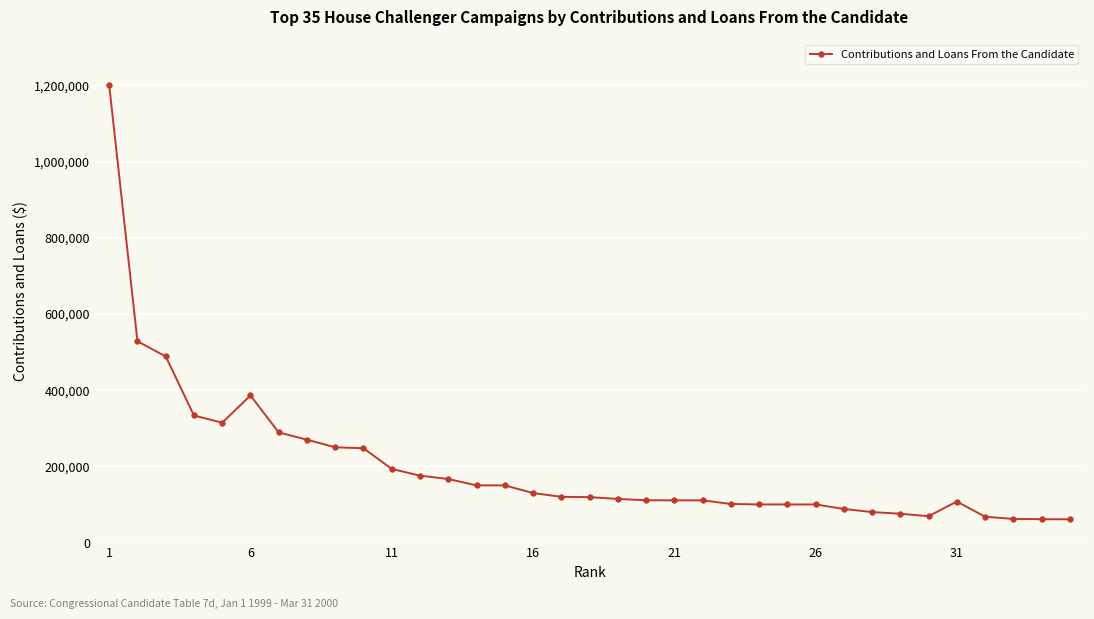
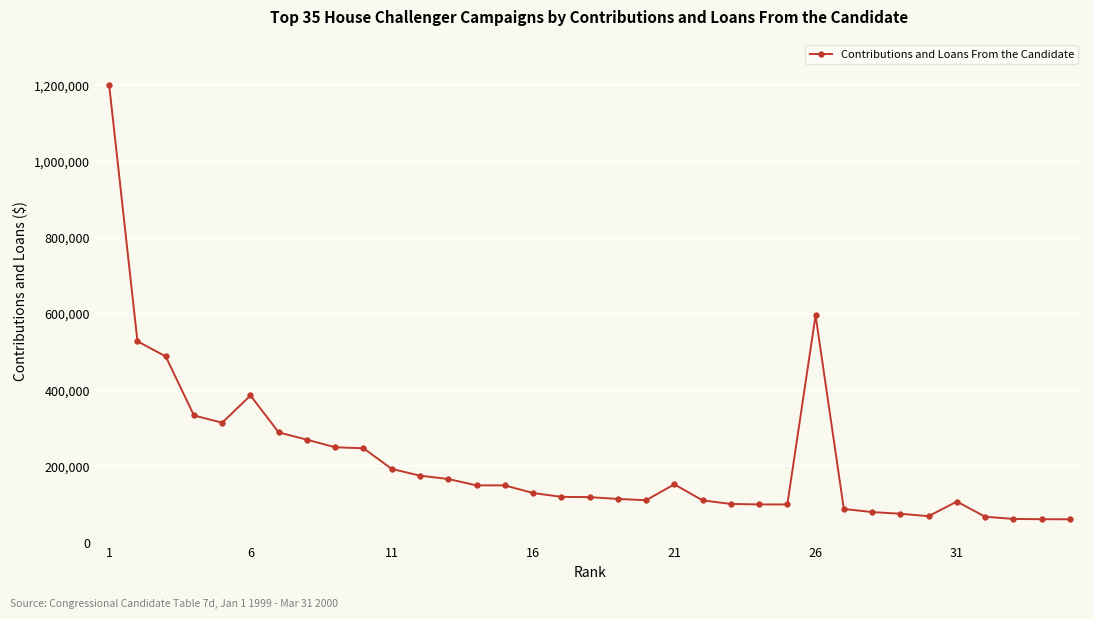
  {
    "1": "1,200,000",
    "6": "390,000",
    "11": "190,000",
    "16": "130,000",
-   "21": "110,000",
-   "26": "100,000",
+   "21": "150,000",
+   "26": "600,000",
    "31": "110,000"
  }
